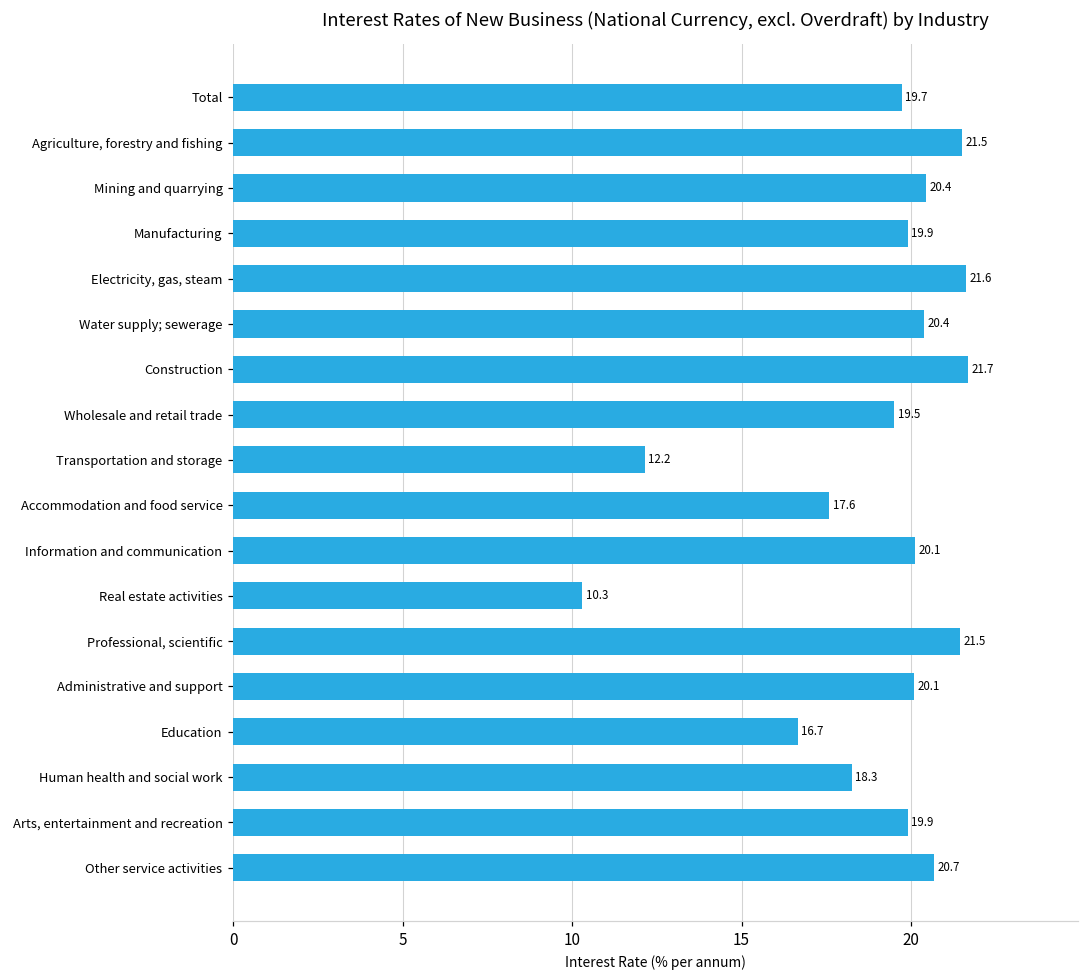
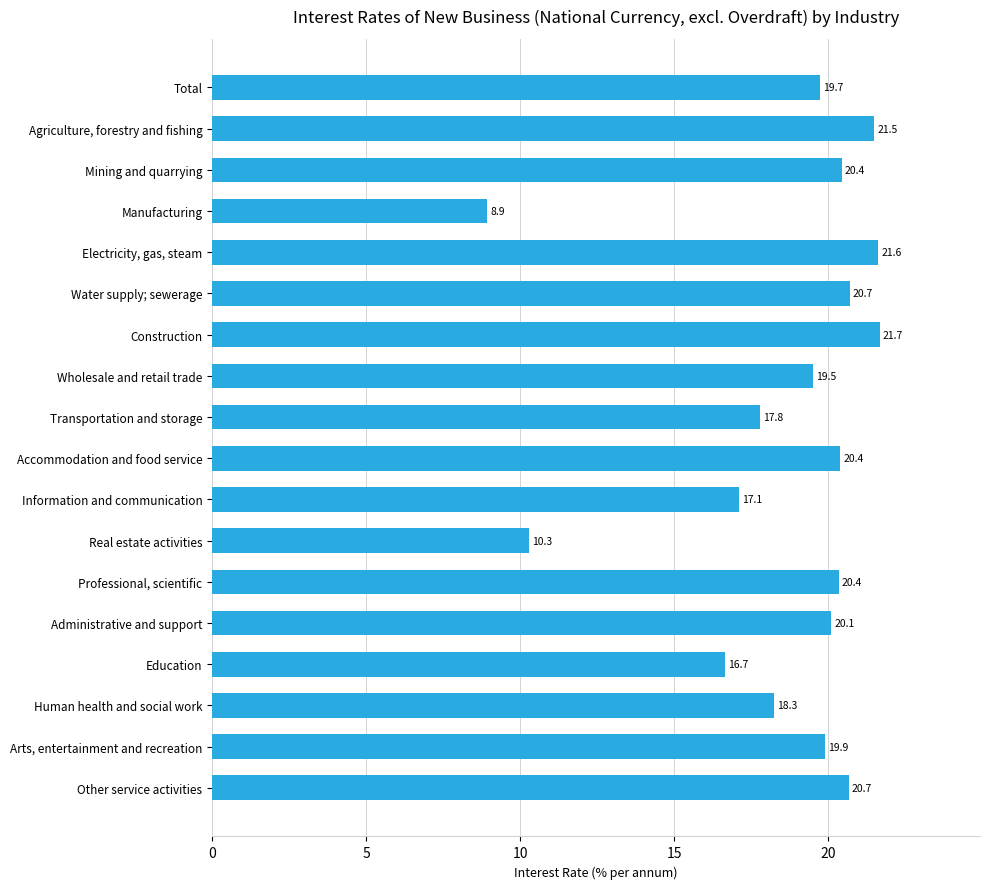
  {
    "Total": 19.7,
    "Agriculture, forestry and fishing": 21.5,
    "Mining and quarrying": 20.4,
-   "Manufacturing": 19.9,
+   "Manufacturing": 8.9,
    "Electricity, gas, steam": 21.6,
-   "Water supply; sewerage": 20.4,
+   "Water supply; sewerage": 20.7,
    "Construction": 21.7,
    "Wholesale and retail trade": 19.5,
-   "Transportation and storage": 12.2,
-   "Accommodation and food service": 17.6,
-   "Information and communication": 20.1,
+   "Transportation and storage": 17.8,
+   "Accommodation and food service": 20.4,
+   "Information and communication": 17.1,
    "Real estate activities": 10.3,
-   "Professional, scientific": 21.5,
+   "Professional, scientific": 20.4,
    "Administrative and support": 20.1,
    "Education": 16.7,
    "Human health and social work": 18.3,
    "Arts, entertainment and recreation": 19.9,
    "Other service activities": 20.7
  }
